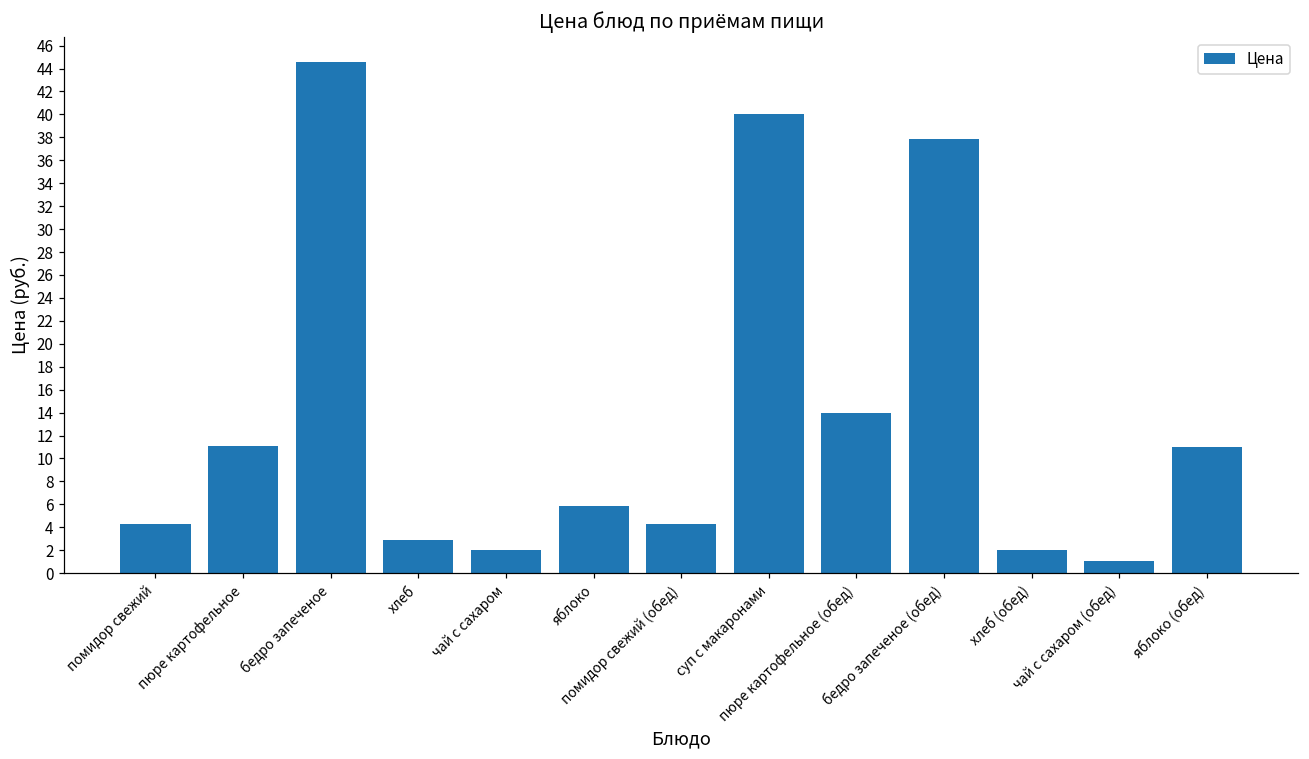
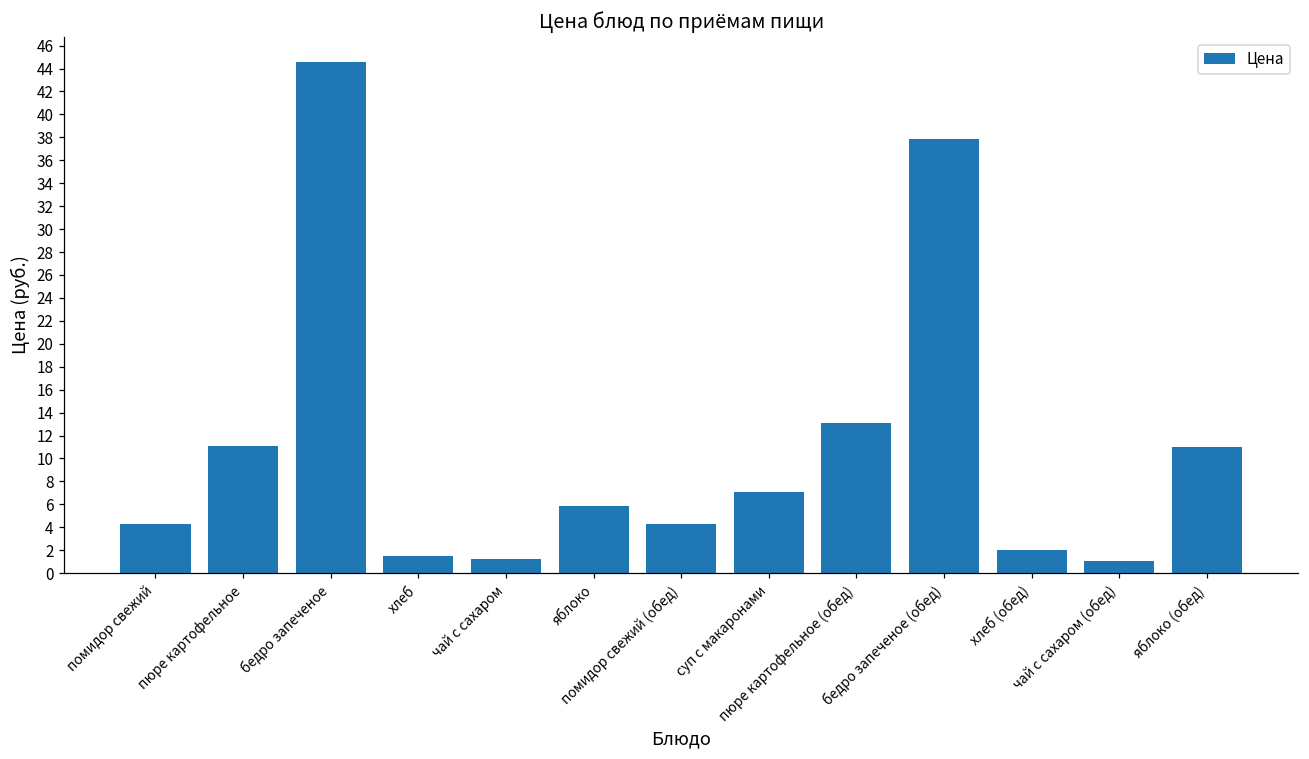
  {
    "помидор свежий": 4.3,
    "пюре картофельное": 11.1,
    "бедро запеченое": 44.5,
-   "хлеб": 2.9,
-   "чай с сахаром": 2.0,
+   "хлеб": 1.5,
+   "чай с сахаром": 1.2,
    "яблоко": 5.8,
    "помидор свежий (обед)": 4.3,
-   "суп с макаронами": 40.0,
-   "пюре картофельное (обед)": 13.9,
+   "суп с макаронами": 7.1,
+   "пюре картофельное (обед)": 13.1,
    "бедро запеченое (обед)": 37.9,
    "хлеб (обед)": 2.0,
    "чай с сахаром (обед)": 1.1,
    "яблоко (обед)": 11.0
  }
